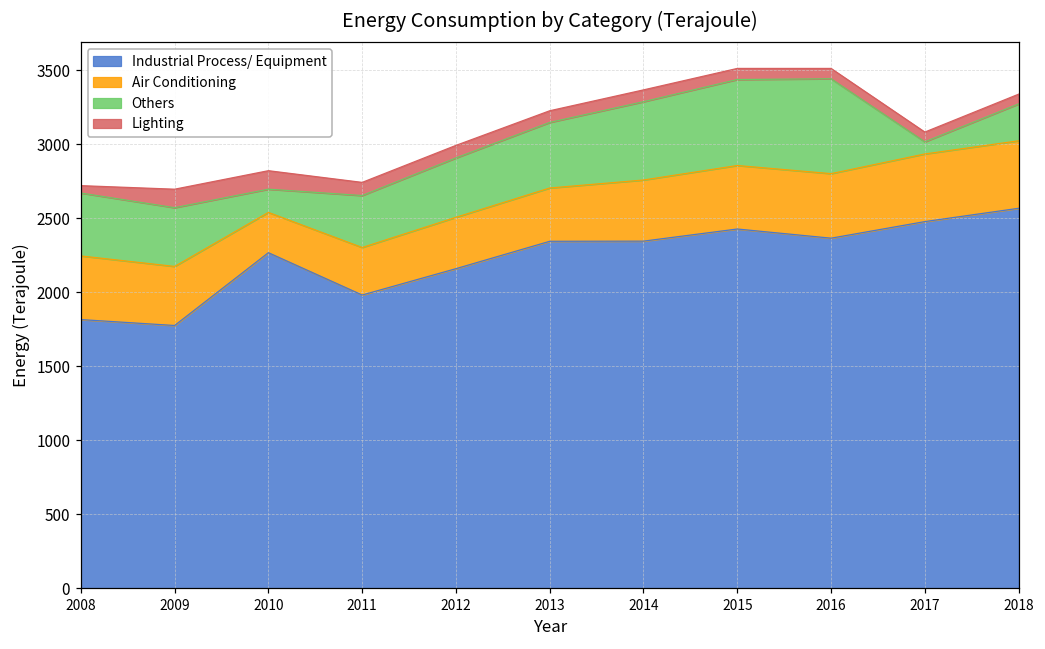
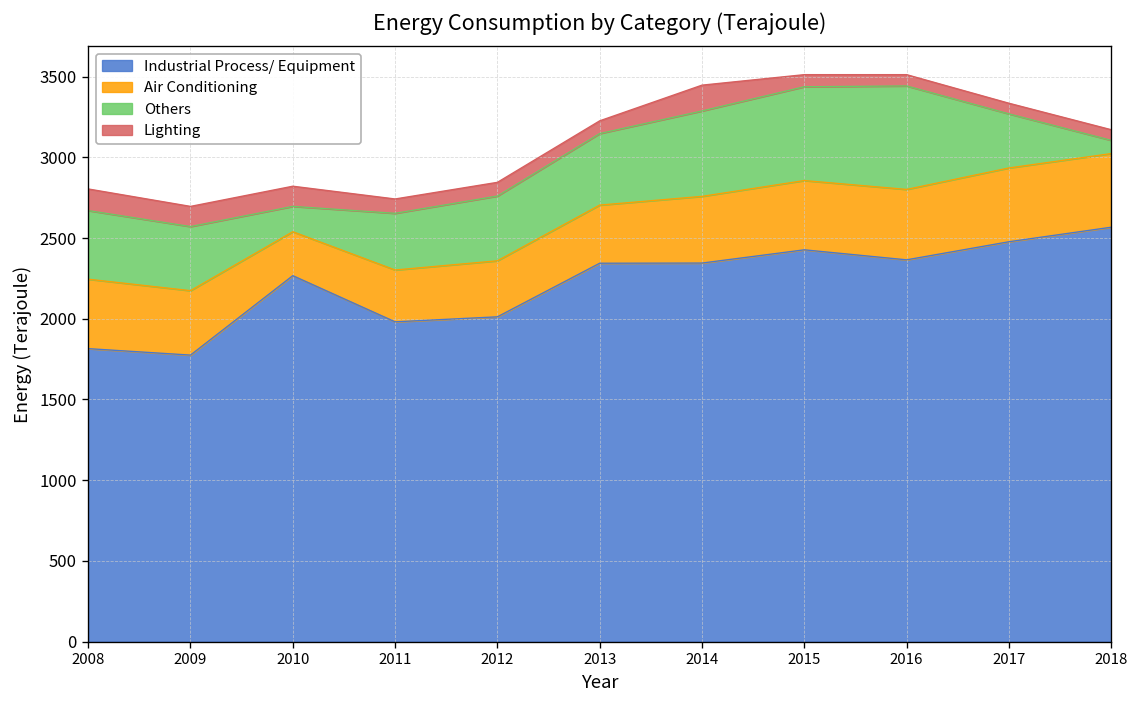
  {
    "Industrial Process/ Equipment": {
      "2008": 1820,
      "2009": 1780,
      "2010": 2270,
      "2011": 1980,
-     "2012": 2160,
+     "2012": 2010,
      "2013": 2340,
      "2014": 2350,
      "2015": 2430,
      "2016": 2370,
      "2017": 2480,
      "2018": 2570
    },
    "Air Conditioning": {
      "2008": 430,
      "2009": 400,
      "2010": 270,
      "2011": 320,
      "2012": 350,
      "2013": 360,
      "2014": 410,
      "2015": 430,
      "2016": 440,
      "2017": 460,
      "2018": 460
    },
    "Others": {
      "2008": 430,
      "2009": 400,
      "2010": 160,
      "2011": 350,
      "2012": 400,
      "2013": 440,
      "2014": 530,
      "2015": 580,
      "2016": 640,
-     "2017": 80,
-     "2018": 250
+     "2017": 340,
+     "2018": 80
    },
    "Lighting": {
-     "2008": 50,
+     "2008": 130,
      "2009": 130,
      "2010": 130,
      "2011": 90,
      "2012": 90,
      "2013": 80,
-     "2014": 80,
+     "2014": 160,
      "2015": 80,
      "2016": 70,
      "2017": 70,
      "2018": 70
    }
  }
